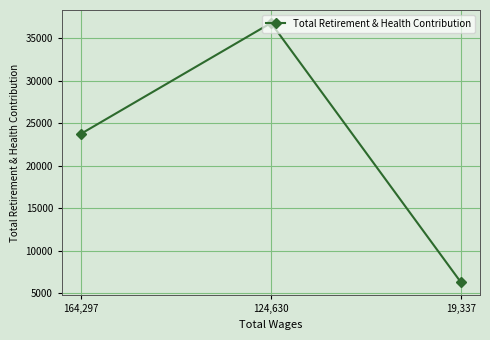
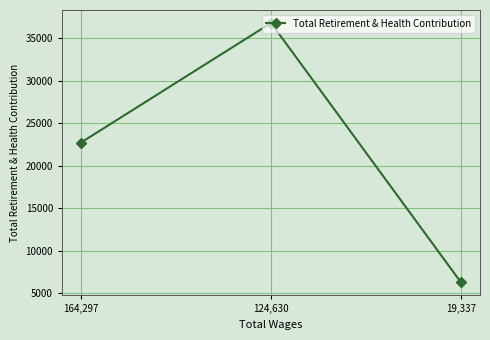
  {
-   "164,297": 24000,
+   "164,297": 23000,
    "19,337": 6000
  }
